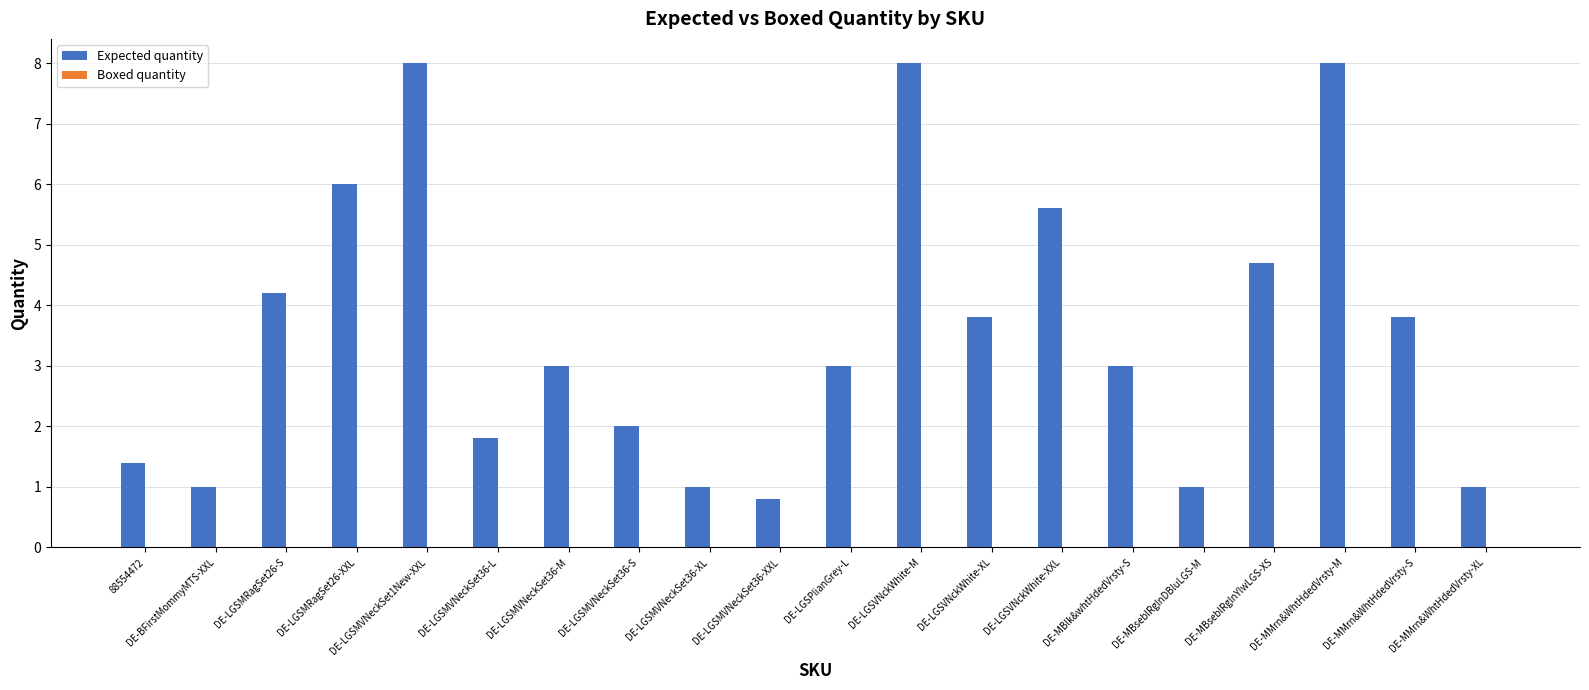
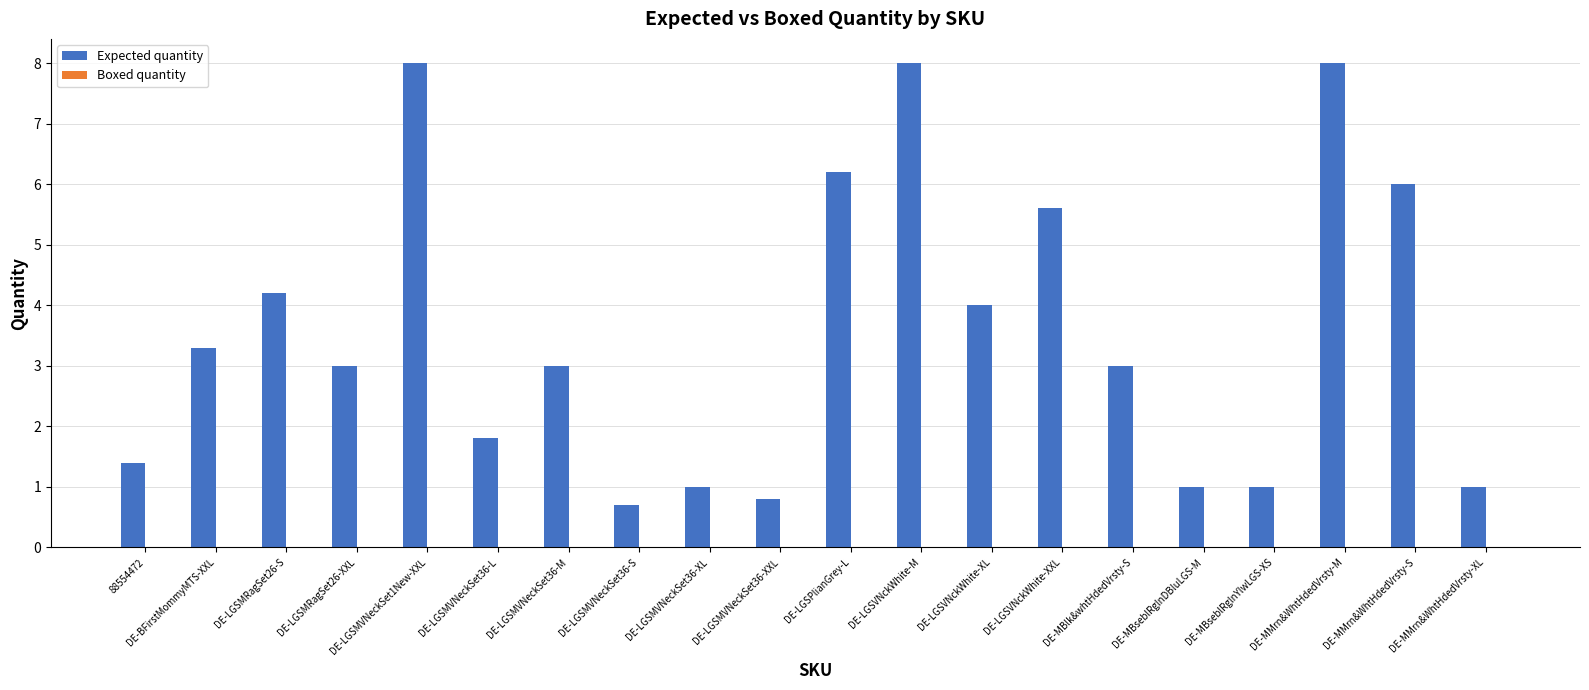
  {
    "Expected quantity": {
      "88554472": 1.4,
-     "DE-BFirstMommyMTS-XXL": 1.0,
+     "DE-BFirstMommyMTS-XXL": 3.3,
      "DE-LGSMRagSet26-S": 4.2,
-     "DE-LGSMRagSet26-XXL": 6,
+     "DE-LGSMRagSet26-XXL": 3,
      "DE-LGSMVNeckSet1New-XXL": 8.0,
      "DE-LGSMVNeckSet36-L": 1.8,
      "DE-LGSMVNeckSet36-M": 3.0,
-     "DE-LGSMVNeckSet36-S": 2.0,
+     "DE-LGSMVNeckSet36-S": 0.7,
      "DE-LGSMVNeckSet36-XL": 1.0,
      "DE-LGSMVNeckSet36-XXL": 0.8,
-     "DE-LGSPlianGrey-L": 3.0,
+     "DE-LGSPlianGrey-L": 6.2,
      "DE-LGSVNckWhite-M": 8.0,
-     "DE-LGSVNckWhite-XL": 3.8,
+     "DE-LGSVNckWhite-XL": 4.0,
      "DE-LGSVNckWhite-XXL": 5.6,
      "DE-MBlk&whtHdedVrsty-S": 3.0,
      "DE-MBseblRglnDBluLGS-M": 1.0,
-     "DE-MBseblRglnYlwLGS-XS": 4.7,
+     "DE-MBseblRglnYlwLGS-XS": 1.0,
      "DE-MMrn&WhtHdedVrsty-M": 8.0,
-     "DE-MMrn&WhtHdedVrsty-S": 3.8,
+     "DE-MMrn&WhtHdedVrsty-S": 6.0,
      "DE-MMrn&WhtHdedVrsty-XL": 1.0
    },
    "Boxed quantity": {
      "88554472": 0.0,
      "DE-BFirstMommyMTS-XXL": 0.0,
      "DE-LGSMRagSet26-S": 0.0,
      "DE-LGSMRagSet26-XXL": 0.0,
      "DE-LGSMVNeckSet1New-XXL": 0.0,
      "DE-LGSMVNeckSet36-L": 0.0,
      "DE-LGSMVNeckSet36-M": 0.0,
      "DE-LGSMVNeckSet36-S": 0.0,
      "DE-LGSMVNeckSet36-XL": 0.0,
      "DE-LGSMVNeckSet36-XXL": 0.0,
      "DE-LGSPlianGrey-L": 0.0,
      "DE-LGSVNckWhite-M": 0.0,
      "DE-LGSVNckWhite-XL": 0.0,
      "DE-LGSVNckWhite-XXL": 0.0,
      "DE-MBlk&whtHdedVrsty-S": 0.0,
      "DE-MBseblRglnDBluLGS-M": 0.0,
      "DE-MBseblRglnYlwLGS-XS": 0.0,
      "DE-MMrn&WhtHdedVrsty-M": 0.0,
      "DE-MMrn&WhtHdedVrsty-S": 0.0,
      "DE-MMrn&WhtHdedVrsty-XL": 0.0
    }
  }
